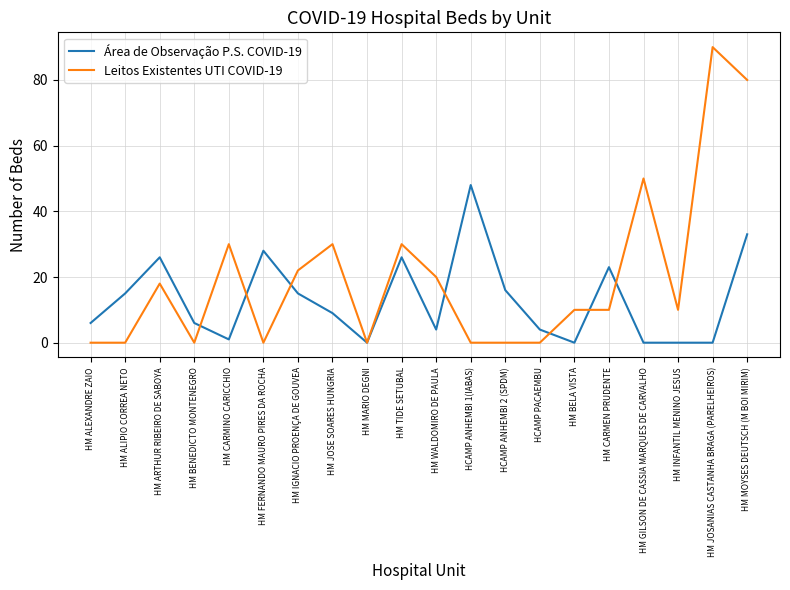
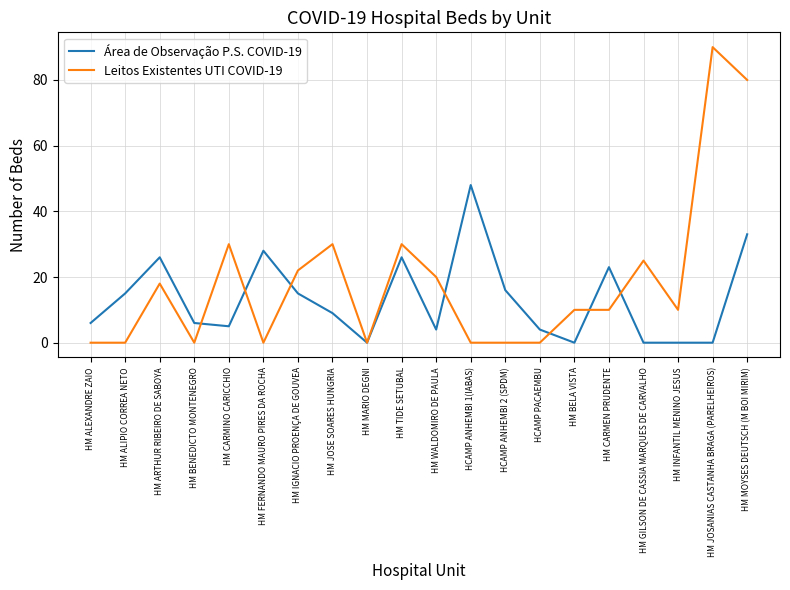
  {
    "Área de Observação P.S. COVID-19": {
      "HM ALEXANDRE ZAIO": 6,
      "HM ALIPIO CORREA NETO": 15,
      "HM ARTHUR RIBEIRO DE SABOYA": 26,
      "HM BENEDICTO MONTENEGRO": 6,
-     "HM CARMINO CARICCHIO": 1,
+     "HM CARMINO CARICCHIO": 5,
      "HM FERNANDO MAURO PIRES DA ROCHA": 28,
      "HM IGNACIO PROENÇA DE GOUVEA": 15,
      "HM JOSE SOARES HUNGRIA": 9,
      "HM TIDE SETUBAL": 26,
      "HM WALDOMIRO DE PAULA": 4,
      "HCAMP ANHEMBI 1(IABAS)": 48,
      "HCAMP ANHEMBI 2 (SPDM)": 16,
      "HCAMP PACAEMBU": 4,
      "HM BELA VISTA": 0,
      "HM CARMEN PRUDENTE": 23,
      "HM GILSON DE CASSIA MARQUES DE CARVALHO": 0,
      "HM INFANTIL MENINO JESUS": 0,
      "HM JOSANIAS CASTANHA BRAGA (PARELHEIROS)": 0,
      "HM MOYSES DEUTSCH (M BOI MIRIM)": 33
    },
    "Leitos Existentes UTI COVID-19": {
      "HM ALEXANDRE ZAIO": 0,
      "HM ALIPIO CORREA NETO": 0,
      "HM ARTHUR RIBEIRO DE SABOYA": 18,
      "HM BENEDICTO MONTENEGRO": 0,
      "HM CARMINO CARICCHIO": 30,
      "HM FERNANDO MAURO PIRES DA ROCHA": 0,
      "HM IGNACIO PROENÇA DE GOUVEA": 22,
      "HM JOSE SOARES HUNGRIA": 30,
      "HM TIDE SETUBAL": 30,
      "HM WALDOMIRO DE PAULA": 20,
      "HCAMP ANHEMBI 1(IABAS)": 0,
      "HCAMP ANHEMBI 2 (SPDM)": 0,
      "HCAMP PACAEMBU": 0,
      "HM BELA VISTA": 10,
      "HM CARMEN PRUDENTE": 10,
-     "HM GILSON DE CASSIA MARQUES DE CARVALHO": 50,
+     "HM GILSON DE CASSIA MARQUES DE CARVALHO": 25,
      "HM INFANTIL MENINO JESUS": 10,
      "HM JOSANIAS CASTANHA BRAGA (PARELHEIROS)": 90,
      "HM MOYSES DEUTSCH (M BOI MIRIM)": 80
    }
  }
